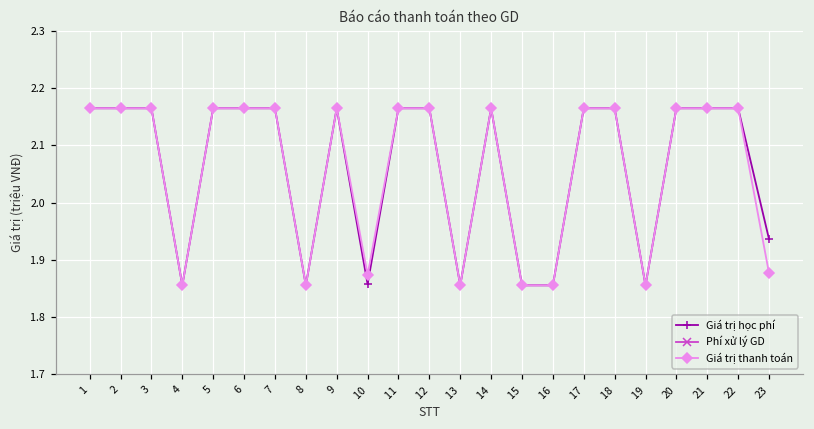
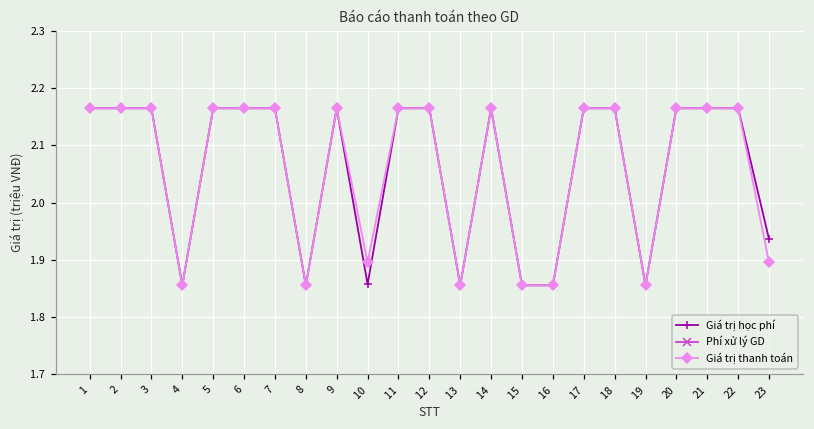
  {
    "Giá trị học phí": {
      "10": 1.86,
      "23": 1.94
    },
    "Giá trị thanh toán": {
-     "10": 1.87,
-     "23": 1.88
+     "10": 1.90,
+     "23": 1.90
    }
  }
